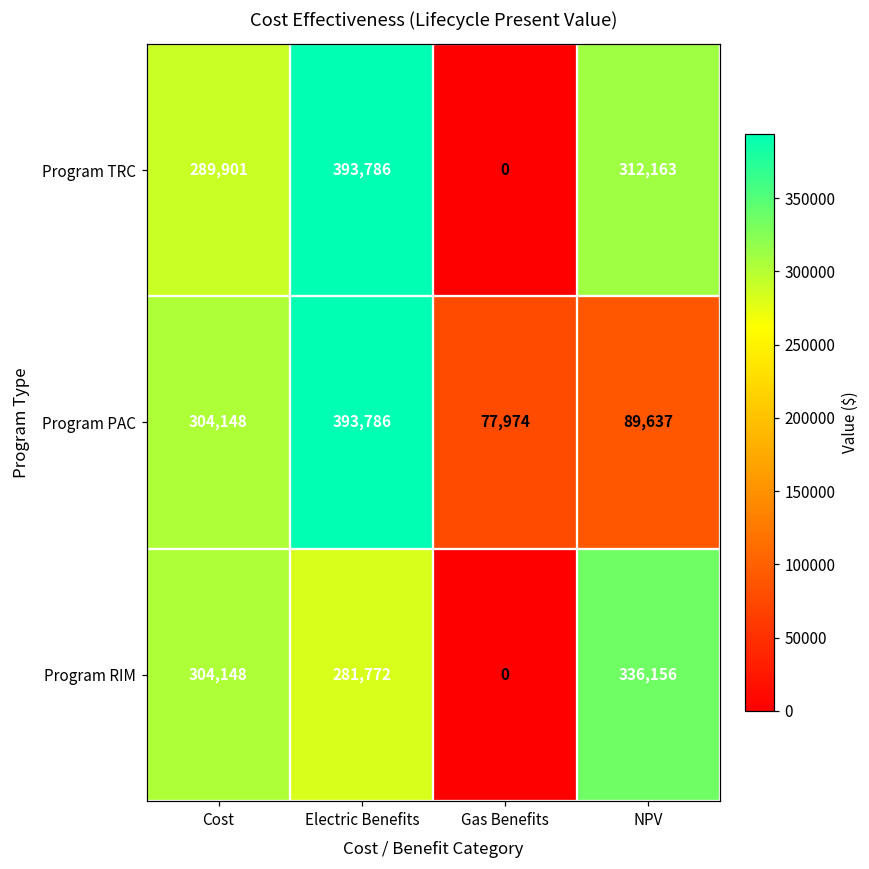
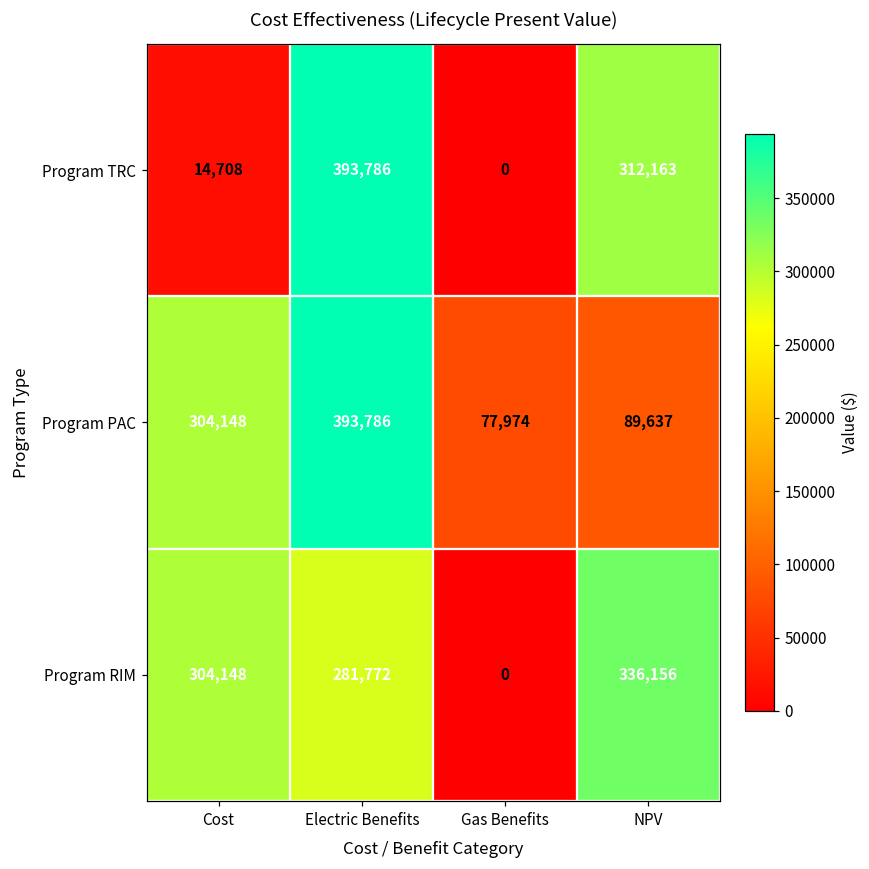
  {
    "Program TRC": {
-     "Cost": "289,901",
+     "Cost": "14,708",
      "Electric Benefits": "393,786",
      "Gas Benefits": "0",
      "NPV": "312,163"
    },
    "Program PAC": {
      "Cost": "304,148",
      "Electric Benefits": "393,786",
      "Gas Benefits": "77,974",
      "NPV": "89,637"
    },
    "Program RIM": {
      "Cost": "304,148",
      "Electric Benefits": "281,772",
      "Gas Benefits": "0",
      "NPV": "336,156"
    }
  }
